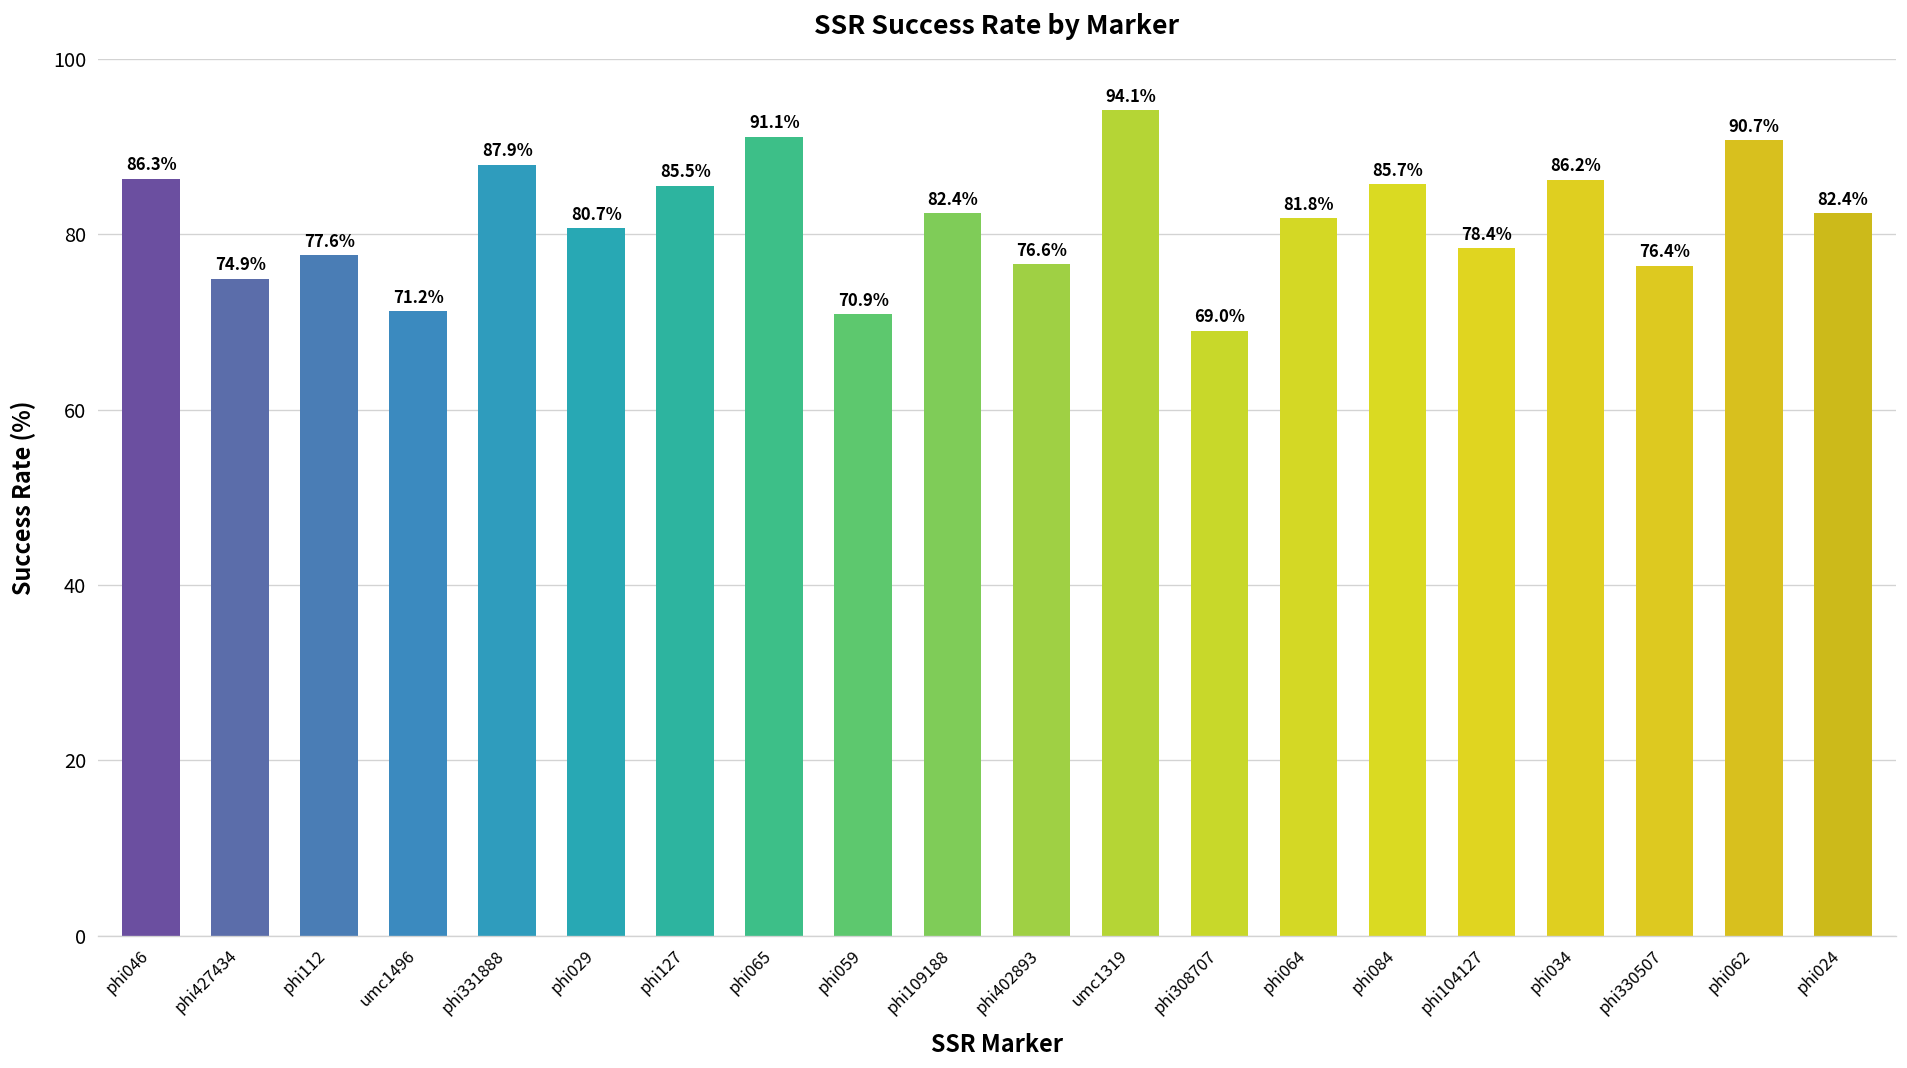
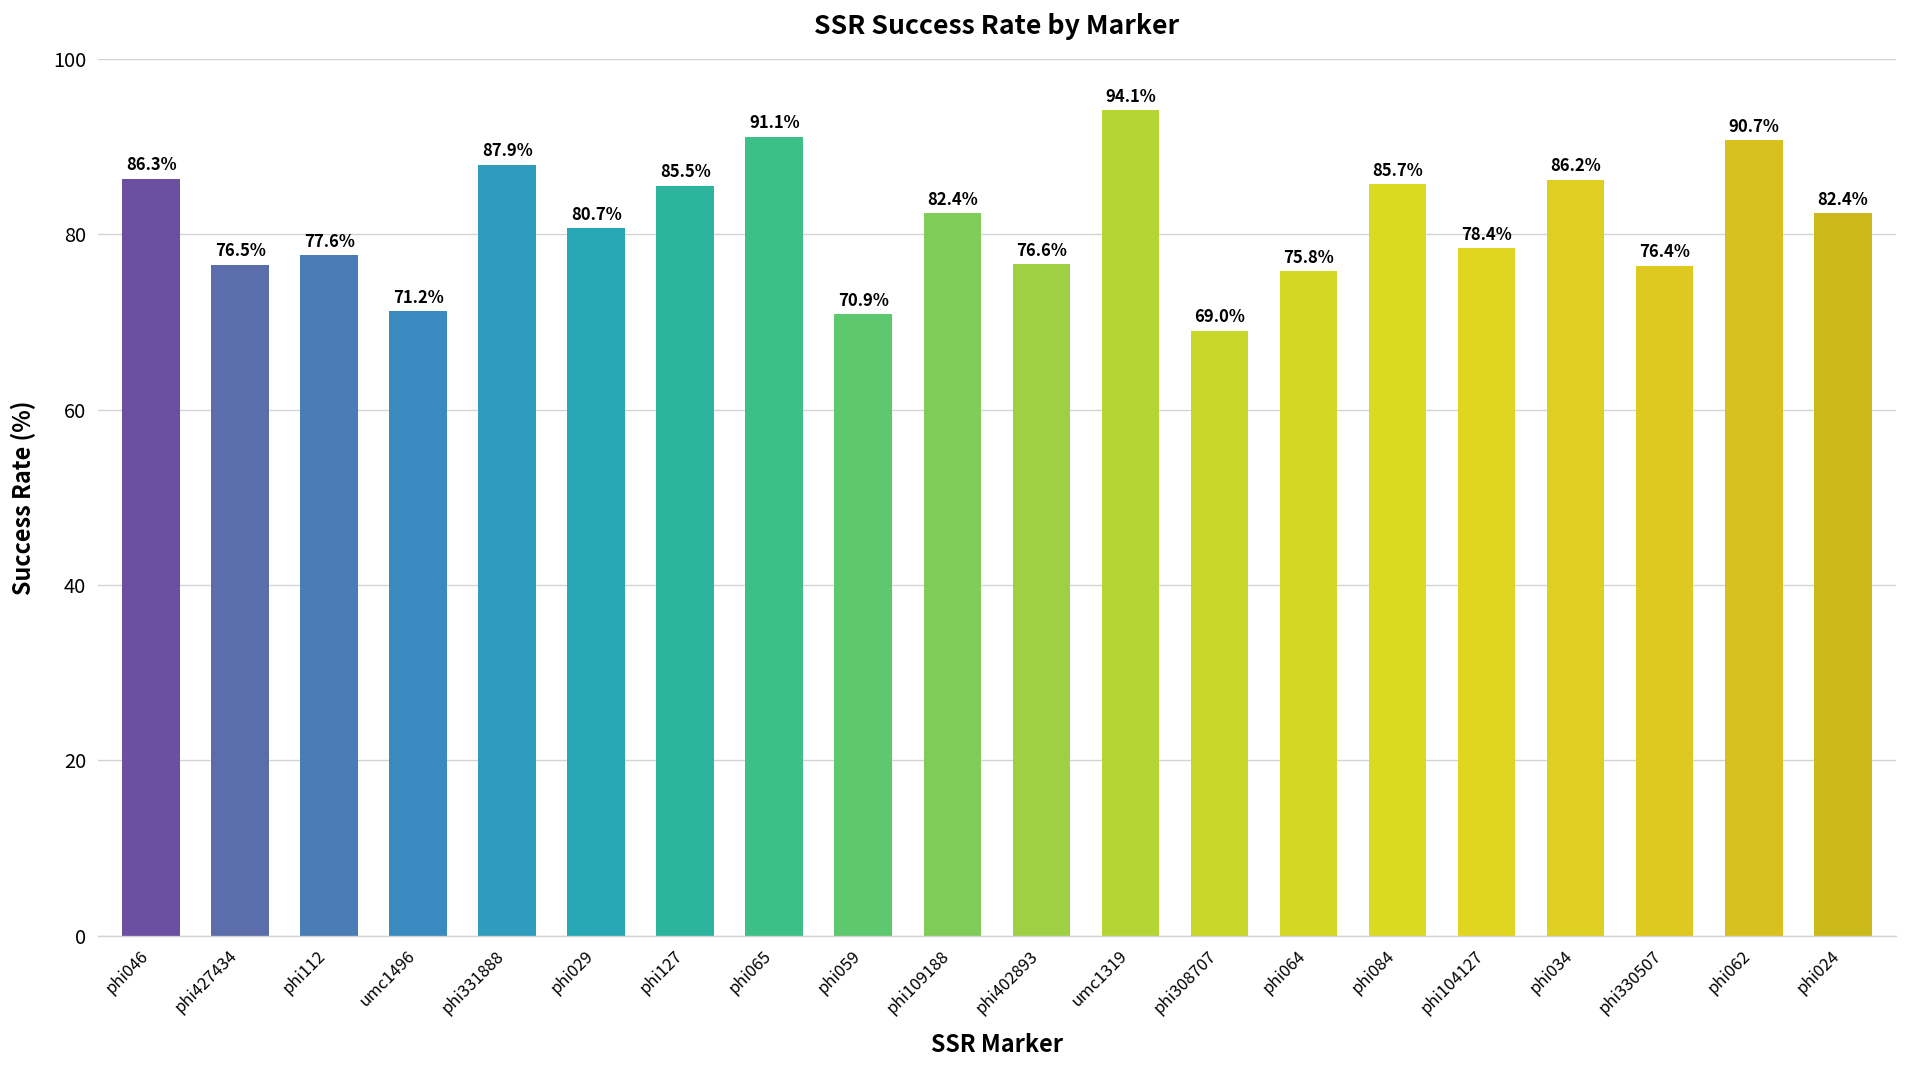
  {
    "phi046": "86.3%",
-   "phi427434": "74.9%",
+   "phi427434": "76.5%",
    "phi112": "77.6%",
    "umc1496": "71.2%",
    "phi331888": "87.9%",
    "phi029": "80.7%",
    "phi127": "85.5%",
    "phi065": "91.1%",
    "phi059": "70.9%",
    "phi109188": "82.4%",
    "phi402893": "76.6%",
    "umc1319": "94.1%",
    "phi308707": "69.0%",
-   "phi064": "81.8%",
+   "phi064": "75.8%",
    "phi084": "85.7%",
    "phi104127": "78.4%",
    "phi034": "86.2%",
    "phi330507": "76.4%",
    "phi062": "90.7%",
    "phi024": "82.4%"
  }
